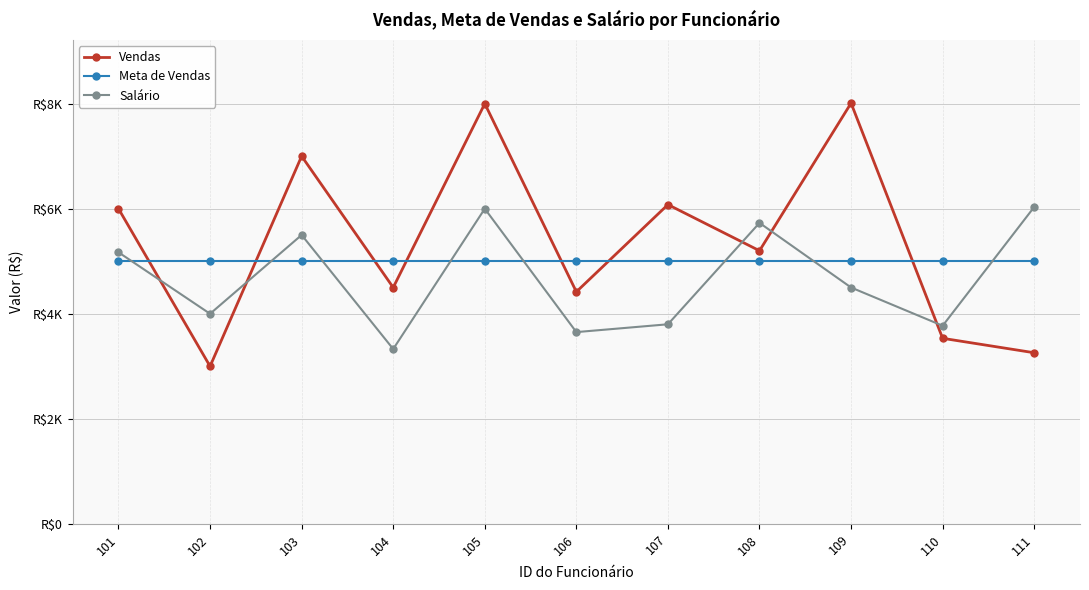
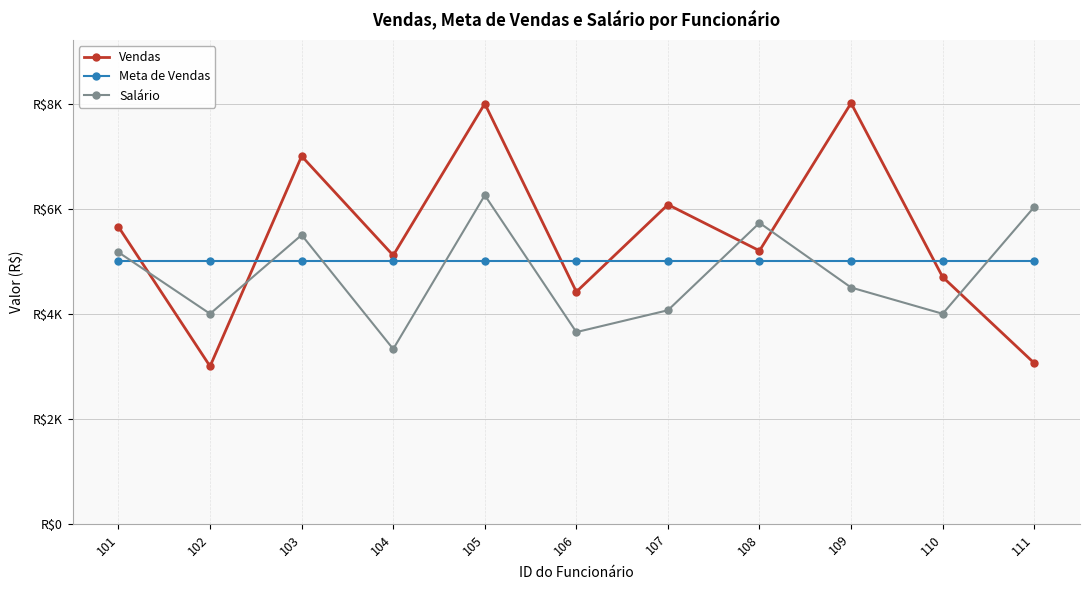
  {
    "Vendas": {
-     "101": "R$6000",
+     "101": "R$5700",
      "102": "R$3000",
      "103": "R$7000",
-     "104": "R$4500",
+     "104": "R$5100",
      "105": "R$8000",
      "106": "R$4400",
      "107": "R$6100",
      "108": "R$5200",
      "109": "R$8000",
-     "110": "R$3500",
-     "111": "R$3300"
+     "110": "R$4700",
+     "111": "R$3100"
    },
    "Meta de Vendas": {
      "101": "R$5000",
      "102": "R$5000",
      "103": "R$5000",
      "104": "R$5000",
      "105": "R$5000",
      "106": "R$5000",
      "107": "R$5000",
      "108": "R$5000",
      "109": "R$5000",
      "110": "R$5000",
      "111": "R$5000"
    },
    "Salário": {
      "101": "R$5200",
      "102": "R$4000",
      "103": "R$5500",
      "104": "R$3300",
-     "105": "R$6000",
+     "105": "R$6300",
      "106": "R$3700",
-     "107": "R$3800",
+     "107": "R$4100",
      "108": "R$5700",
      "109": "R$4500",
-     "110": "R$3800",
+     "110": "R$4000",
      "111": "R$6000"
    }
  }
